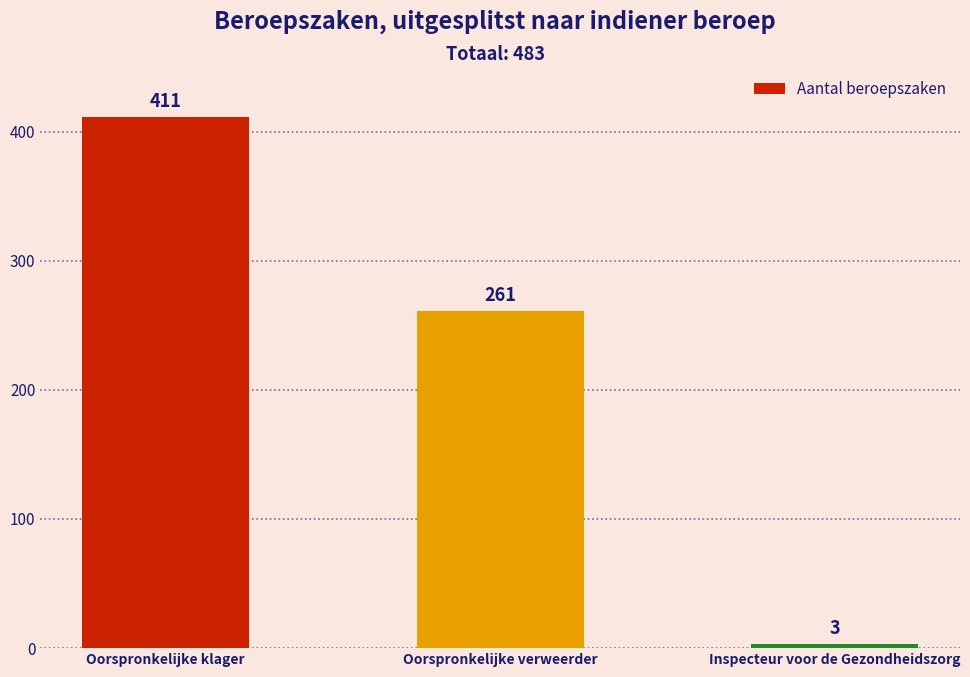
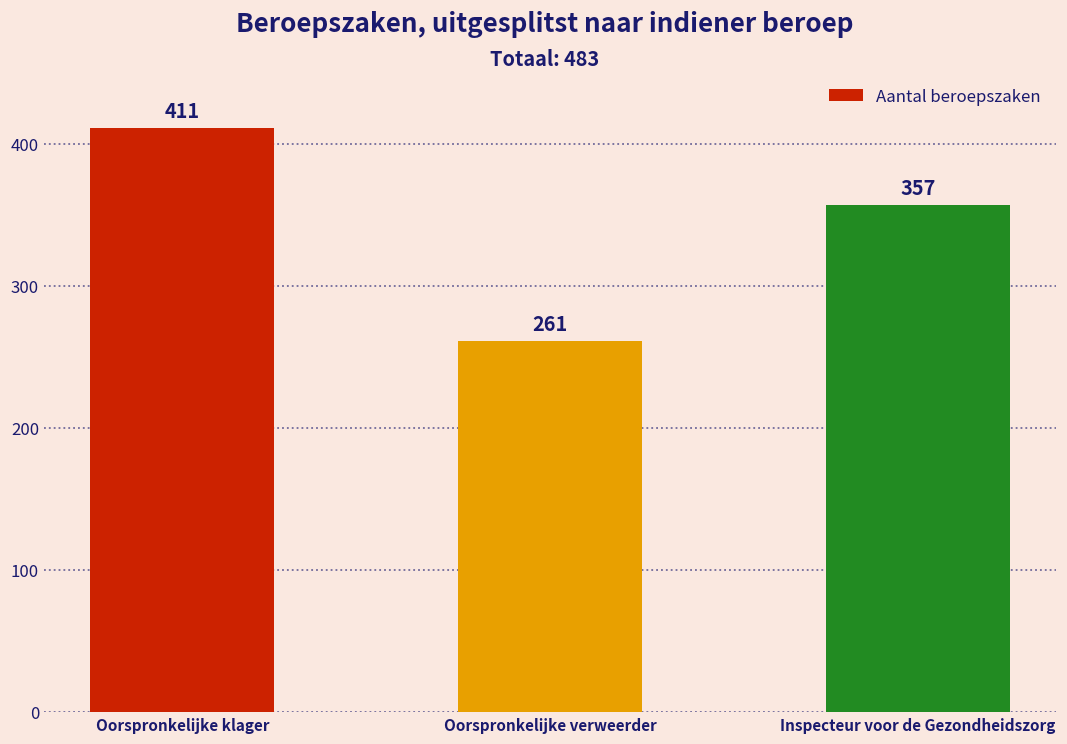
  {
    "Oorspronkelijke klager": 411,
    "Oorspronkelijke verweerder": 261,
-   "Inspecteur voor de Gezondheidszorg": 3
+   "Inspecteur voor de Gezondheidszorg": 357
  }
